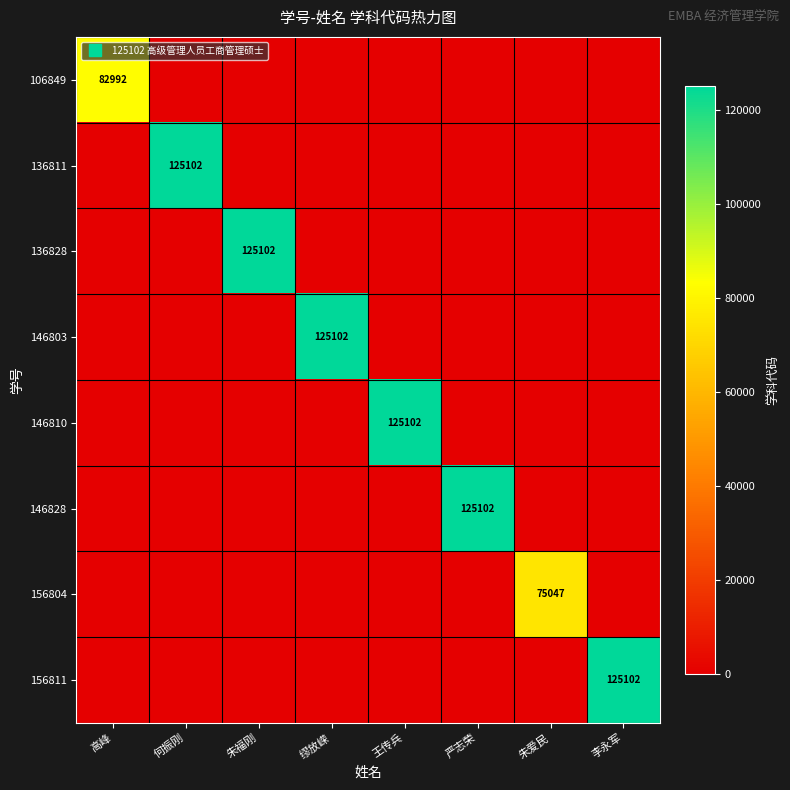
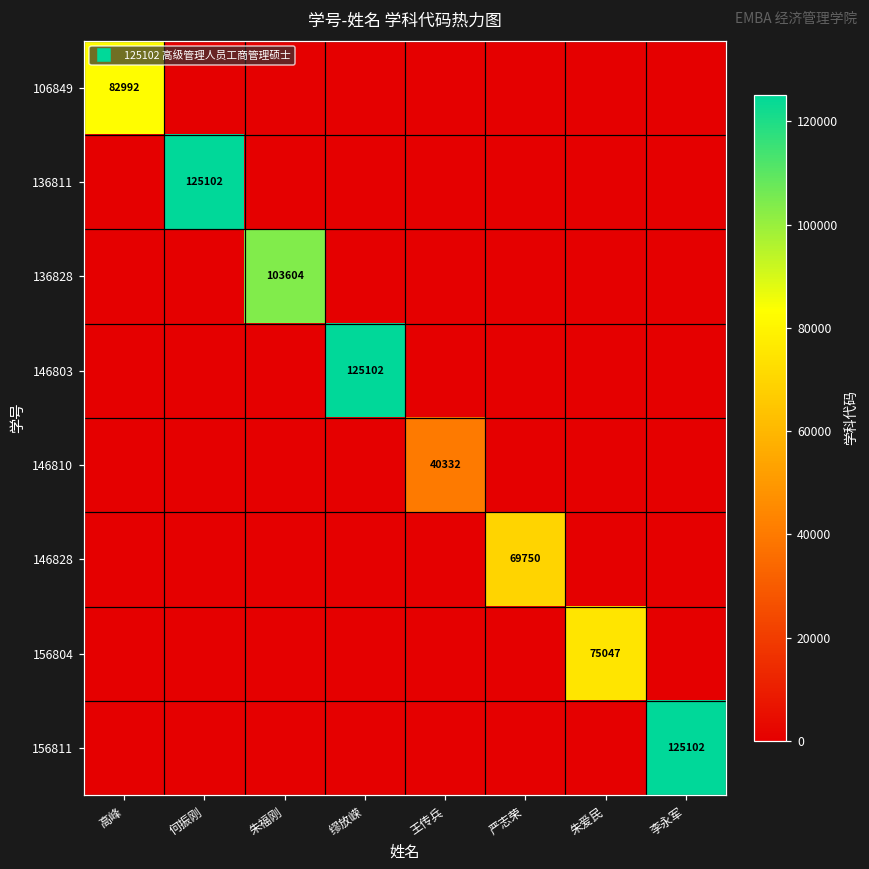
  {
    "106849": {
      "高峰": 82992
    },
    "136811": {
      "何振刚": 125102
    },
    "136828": {
-     "朱福刚": 125102
+     "朱福刚": 103604
    },
    "146803": {
      "缪放嵘": 125102
    },
    "146810": {
-     "王传兵": 125102
+     "王传兵": 40332
    },
    "146828": {
-     "严志荣": 125102
+     "严志荣": 69750
    },
    "156804": {
      "朱爱民": 75047
    },
    "156811": {
      "李永军": 125102
    }
  }
